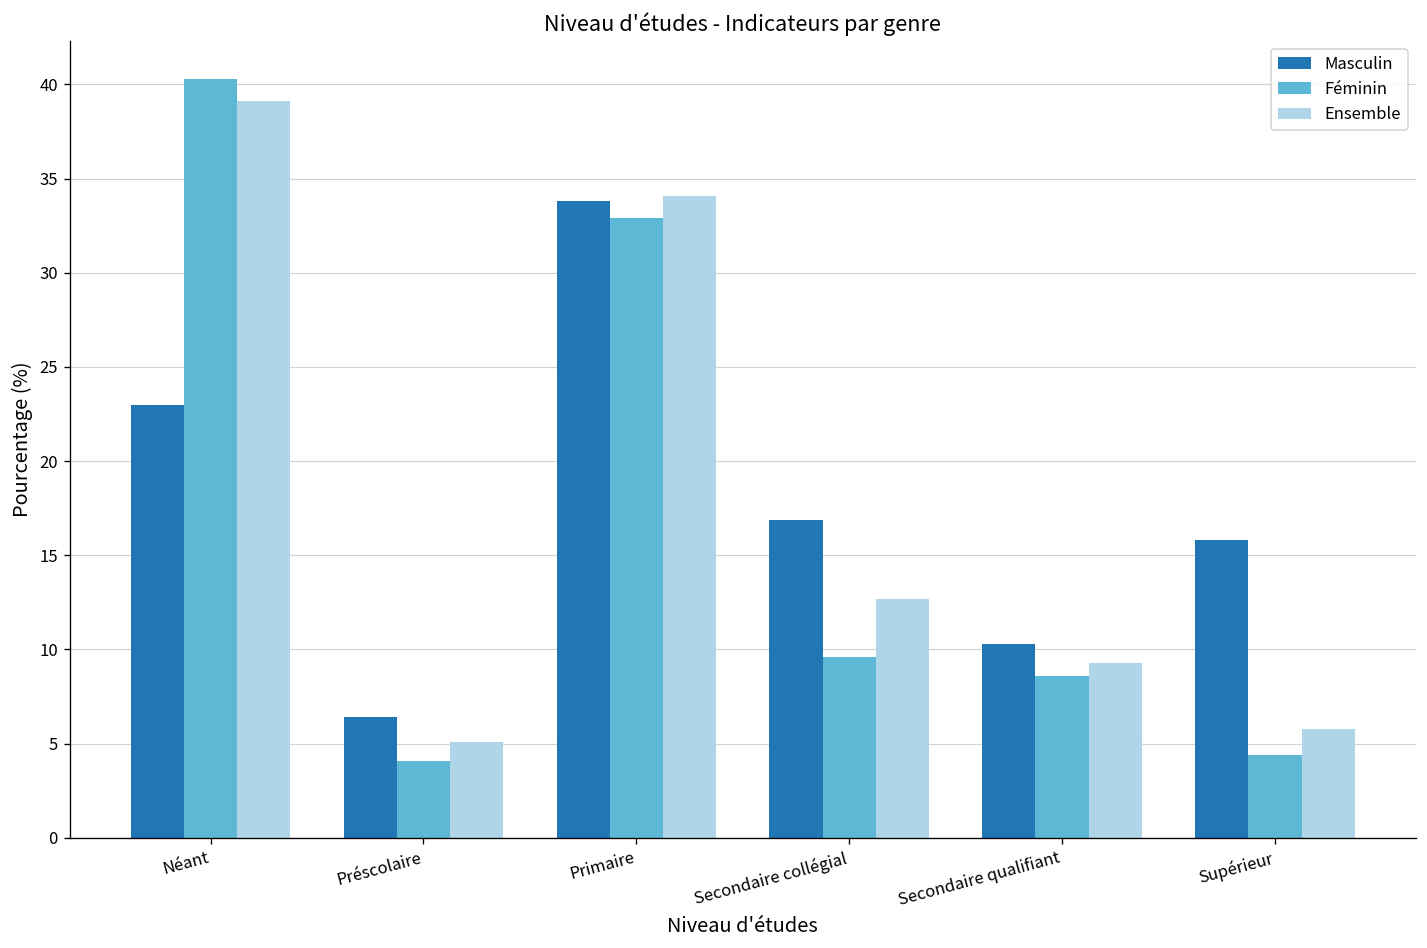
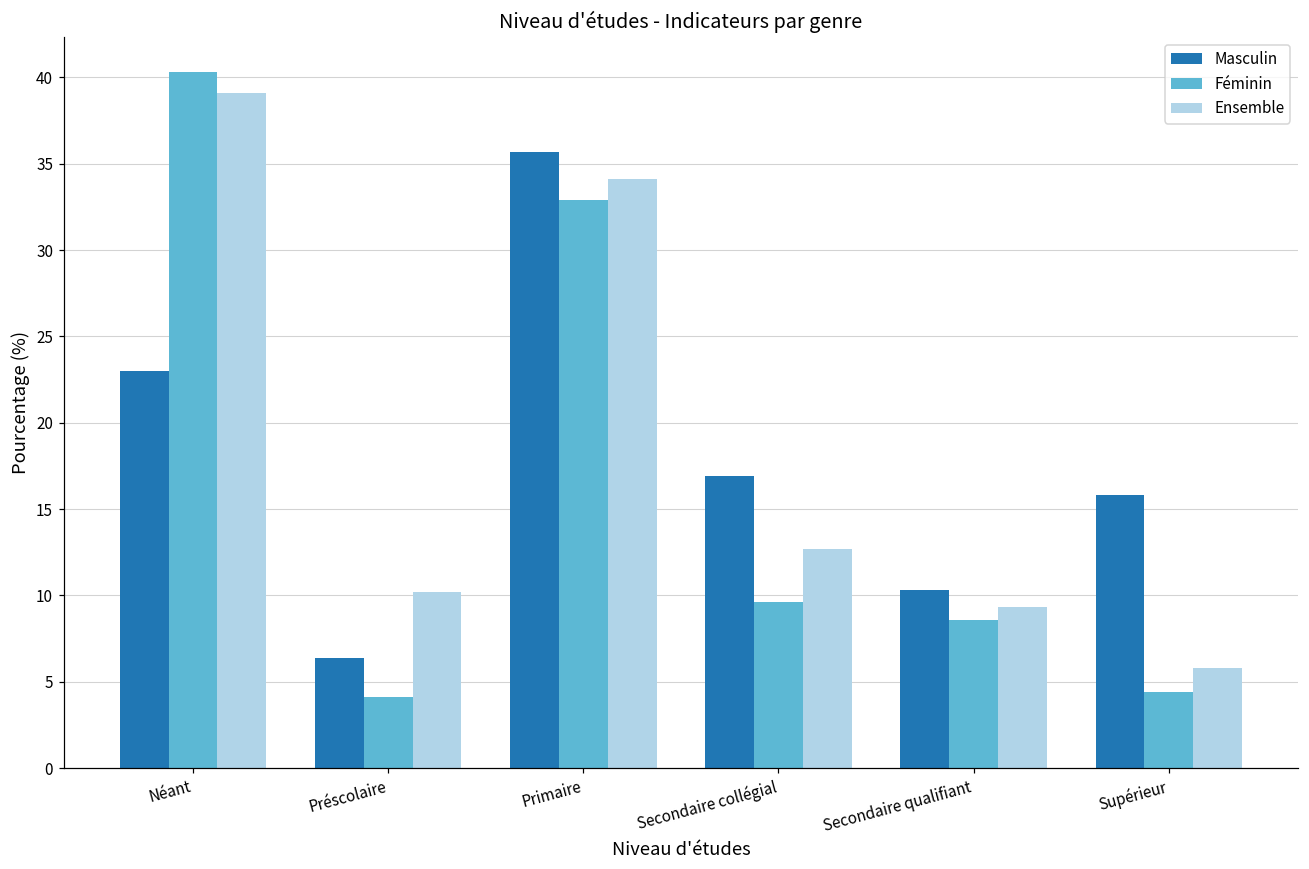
  {
    "Masculin": {
      "Néant": 23.0,
      "Préscolaire": 6.4,
-     "Primaire": 33.8,
+     "Primaire": 35.7,
      "Secondaire collégial": 16.9,
      "Secondaire qualifiant": 10.3,
      "Supérieur": 15.8
    },
    "Féminin": {
      "Néant": 40.3,
      "Préscolaire": 4.1,
      "Primaire": 32.9,
      "Secondaire collégial": 9.6,
      "Secondaire qualifiant": 8.6,
      "Supérieur": 4.4
    },
    "Ensemble": {
      "Néant": 39.1,
-     "Préscolaire": 5.1,
+     "Préscolaire": 10.2,
      "Primaire": 34.1,
      "Secondaire collégial": 12.7,
      "Secondaire qualifiant": 9.3,
      "Supérieur": 5.8
    }
  }
